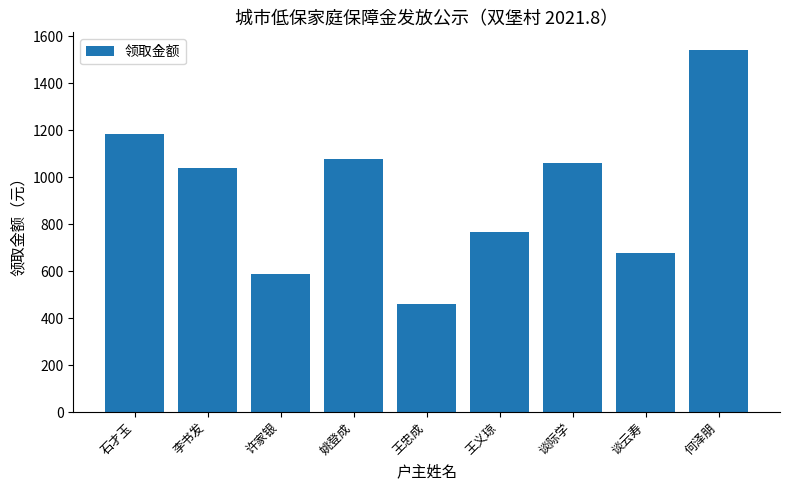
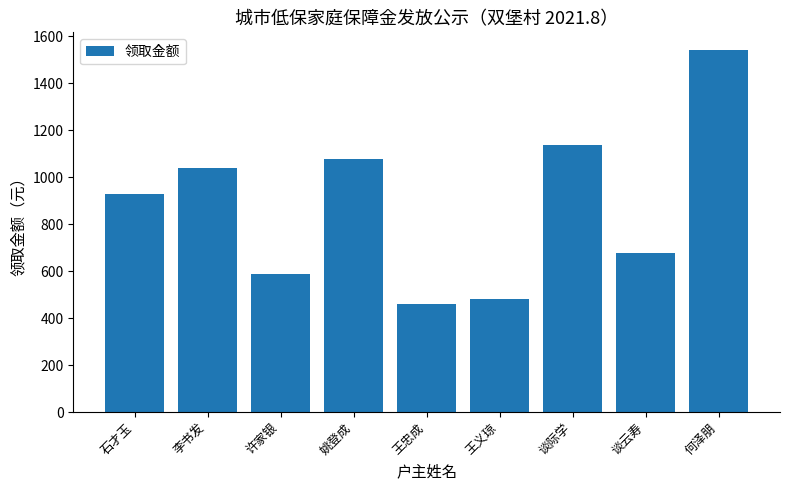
  {
-   "石才玉": 1180,
+   "石才玉": 930,
    "李书发": 1040,
    "许家银": 590,
    "姚登成": 1080,
    "王忠成": 460,
-   "王义琼": 770,
-   "谈际学": 1060,
+   "王义琼": 480,
+   "谈际学": 1140,
    "谈云寿": 680,
    "何泽朋": 1540
  }
